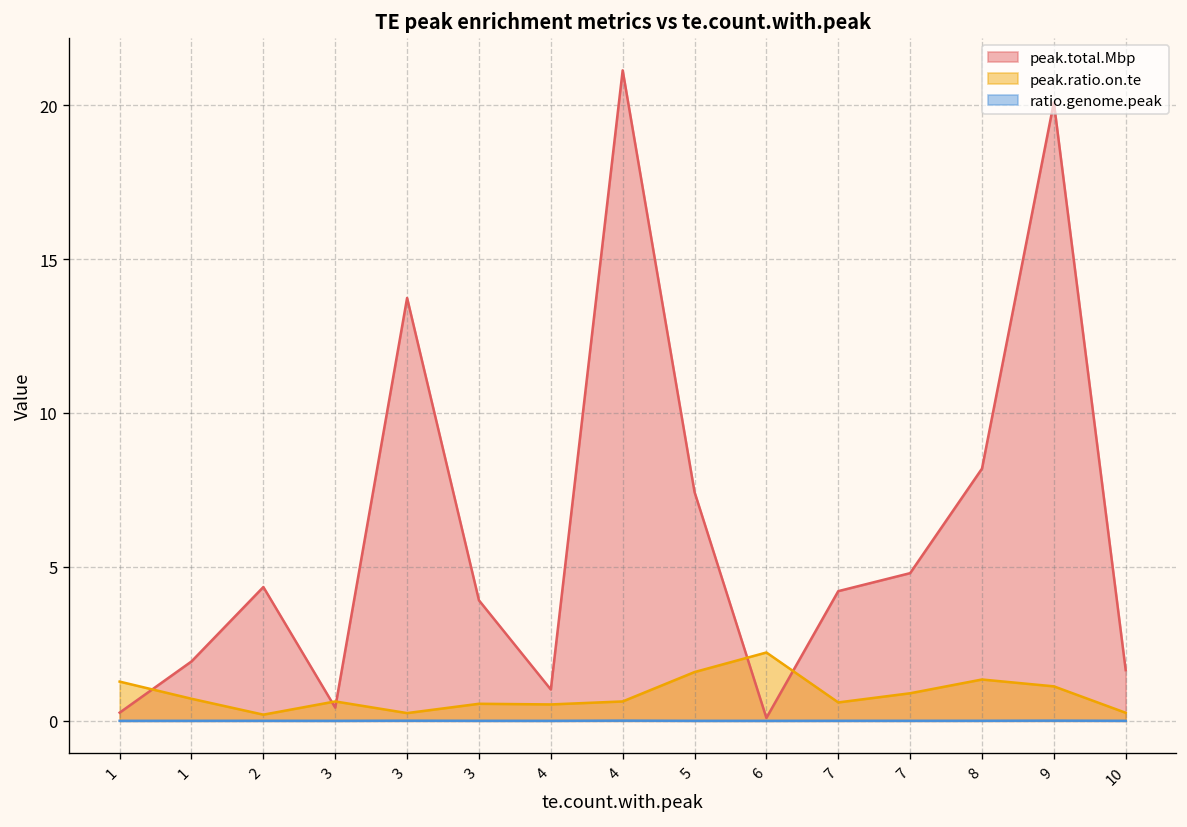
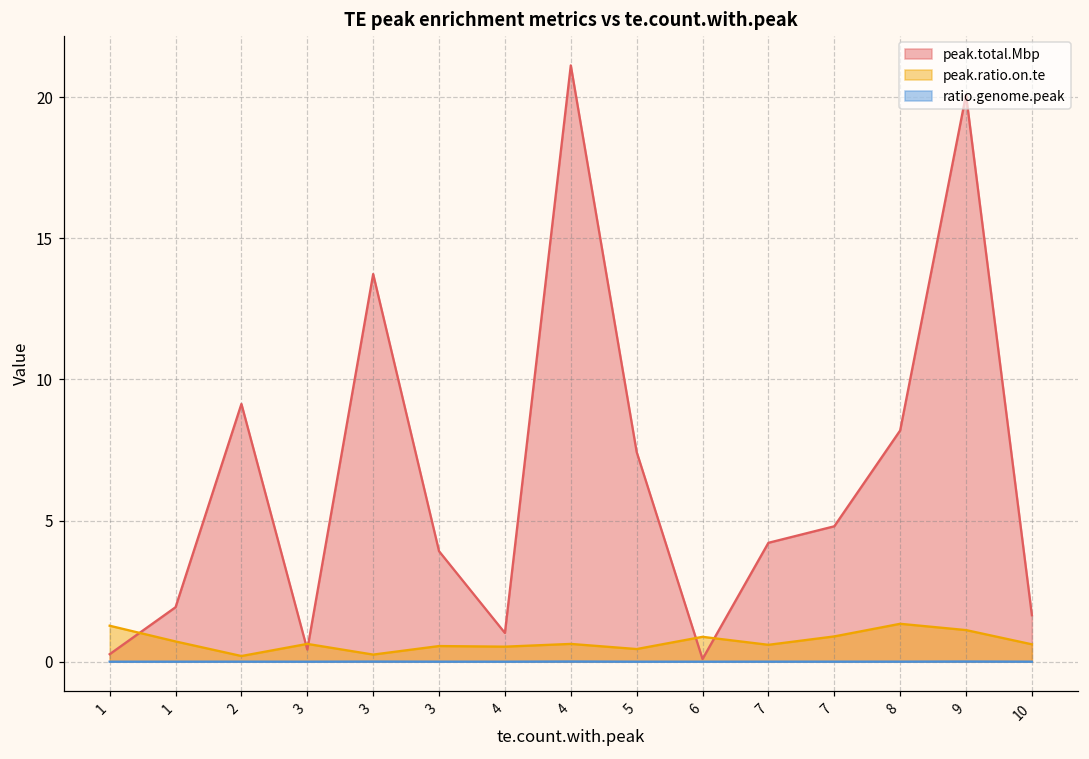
  {
    "peak.total.Mbp": {
-     "2": 4.3,
+     "2": 9.1,
      "5": 7.4,
      "8": 8.2,
      "10": 1.6
    },
    "peak.ratio.on.te": {
      "2": 0.2,
-     "5": 1.6,
-     "6": 2.2,
+     "5": 0.4,
+     "6": 0.9,
      "8": 1.3,
      "9": 1.1,
-     "10": 0.3
+     "10": 0.6
    },
    "ratio.genome.peak": {
      "2": 0.0,
      "5": 0.0,
      "8": 0.0,
      "9": 0.0,
      "10": 0.0
    }
  }
